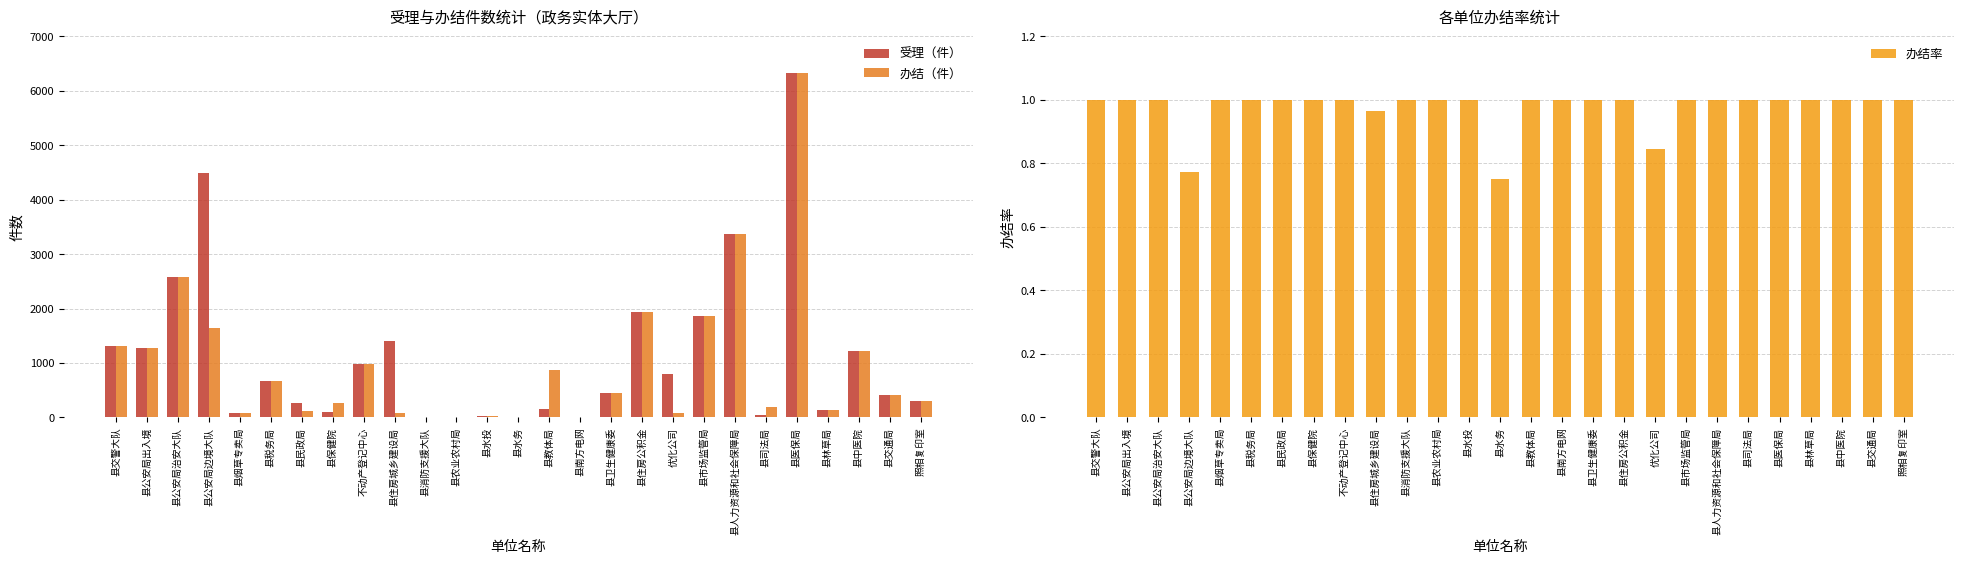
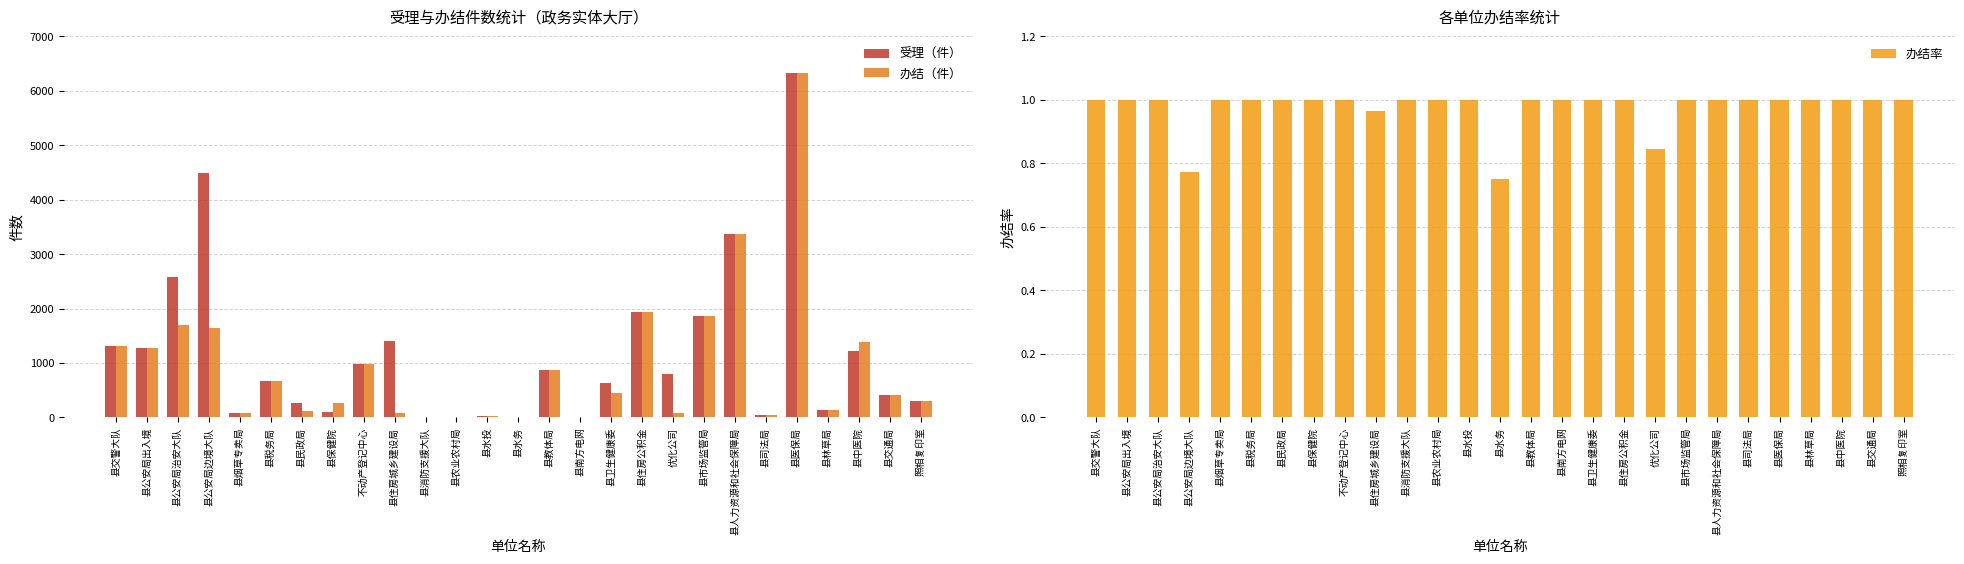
  {
    "受理与办结件数统计（政务实体大厅）": {
      "受理（件）": {
        "县交警大队": 1300,
        "县公安局出入境": 1300,
        "县公安局治安大队": 2600,
        "县公安局边境大队": 4500,
        "县烟草专卖局": 100,
        "县税务局": 700,
        "县民政局": 300,
        "县保健院": 100,
        "不动产登记中心": 1000,
        "县住房城乡建设局": 1400,
-       "县教体局": 100,
-       "县卫生健康委": 400,
+       "县教体局": 900,
+       "县卫生健康委": 600,
        "县住房公积金": 1900,
        "优化公司": 800,
        "县市场监管局": 1900,
        "县人力资源和社会保障局": 3400,
        "县医保局": 6300,
        "县林草局": 100,
        "县中医院": 1200,
        "县交通局": 400,
        "照相复印室": 300
      },
      "办结（件）": {
        "县交警大队": 1300,
        "县公安局出入境": 1300,
-       "县公安局治安大队": 2600,
+       "县公安局治安大队": 1700,
        "县公安局边境大队": 1600,
        "县烟草专卖局": 100,
        "县税务局": 700,
        "县民政局": 100,
        "县保健院": 300,
        "不动产登记中心": 1000,
        "县住房城乡建设局": 100,
        "县教体局": 900,
        "县卫生健康委": 400,
        "县住房公积金": 1900,
        "优化公司": 100,
        "县市场监管局": 1900,
        "县人力资源和社会保障局": 3400,
-       "县司法局": 200,
+       "县司法局": 0,
        "县医保局": 6300,
        "县林草局": 100,
-       "县中医院": 1200,
+       "县中医院": 1400,
        "县交通局": 400,
        "照相复印室": 300
      }
    },
    "各单位办结率统计": {
      "县交警大队": 1.00,
      "县公安局出入境": 1.00,
      "县公安局治安大队": 1.00,
      "县公安局边境大队": 0.77,
      "县烟草专卖局": 1.00,
      "县税务局": 1.00,
      "县民政局": 1.00,
      "县保健院": 1.00,
      "不动产登记中心": 1.00,
      "县住房城乡建设局": 0.96,
      "县消防支援大队": 1.00,
      "县农业农村局": 1.00,
      "县水投": 1.00,
      "县水务": 0.75,
      "县教体局": 1.00,
      "县南方电网": 1.00,
      "县卫生健康委": 1.00,
      "县住房公积金": 1.00,
      "优化公司": 0.84,
      "县市场监管局": 1.00,
      "县人力资源和社会保障局": 1.00,
      "县司法局": 1.00,
      "县医保局": 1.00,
      "县林草局": 1.00,
      "县中医院": 1.00,
      "县交通局": 1.00,
      "照相复印室": 1.00
    }
  }
